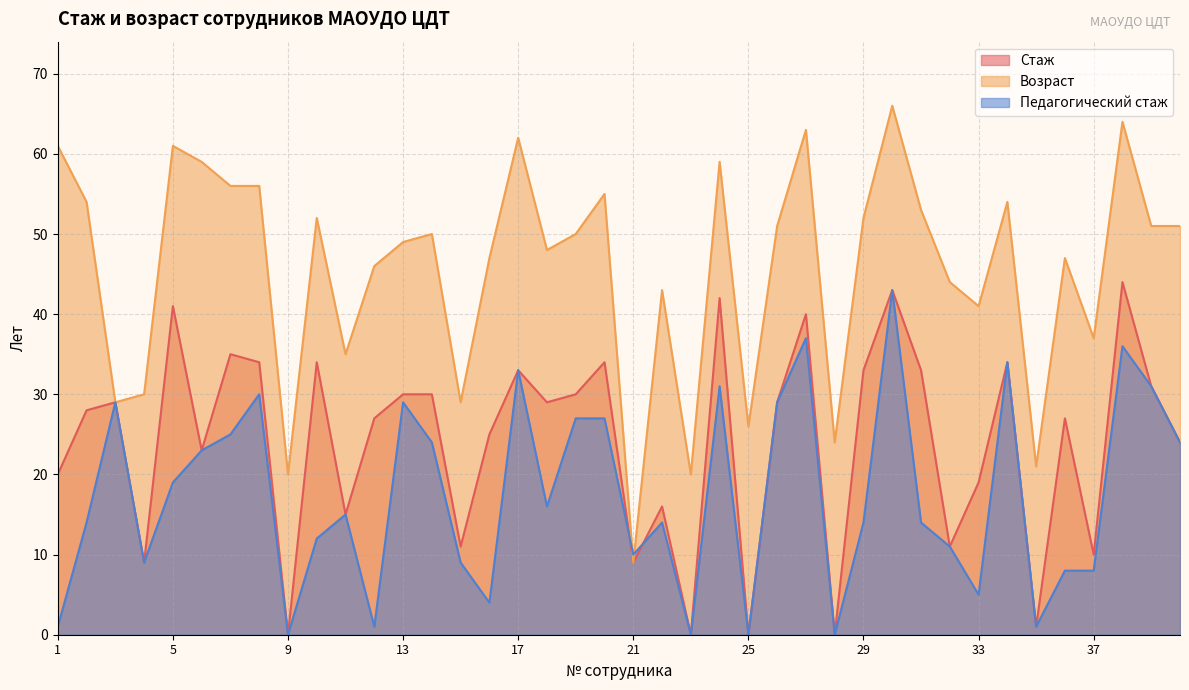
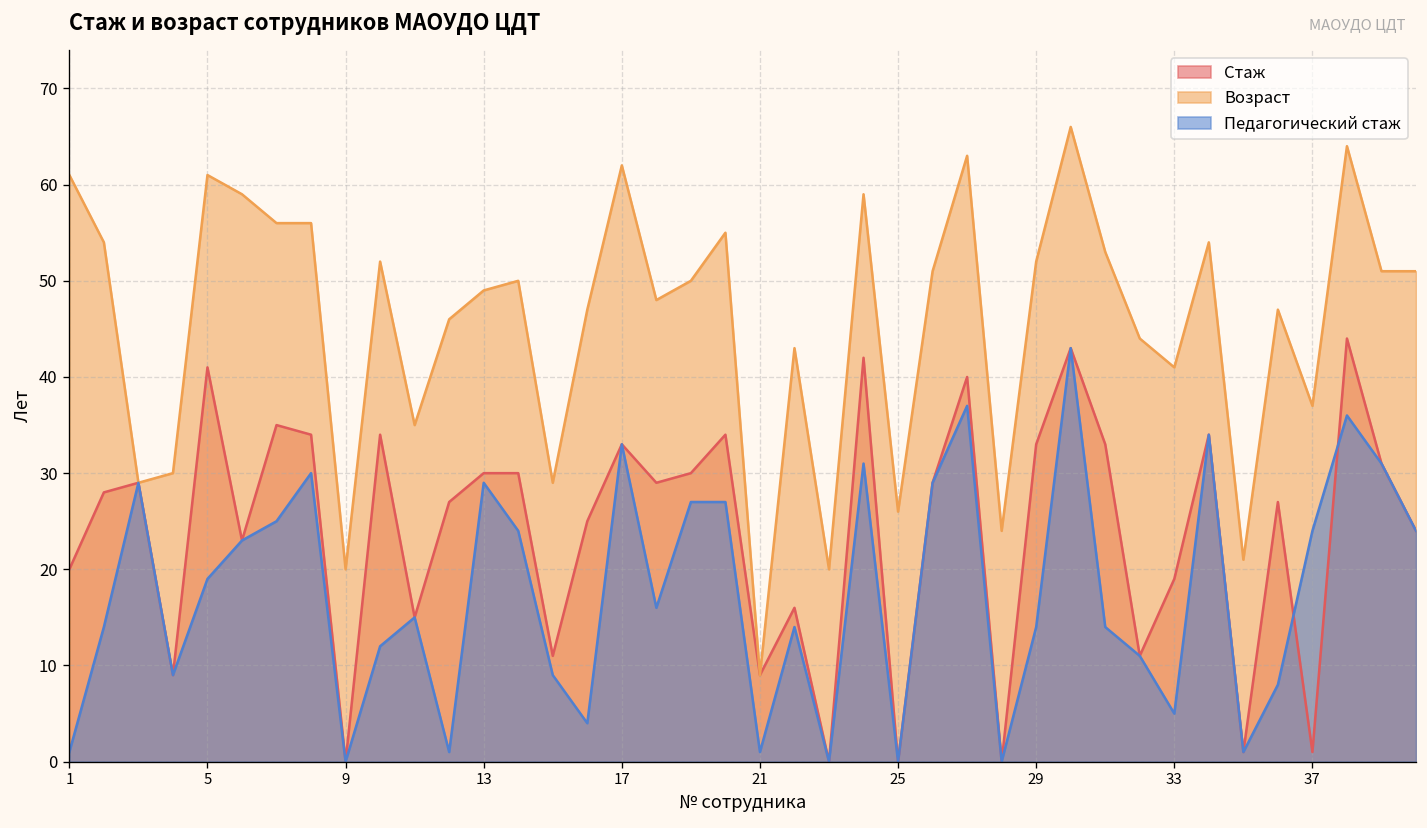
  {
    "Стаж": {
      "1": 20,
      "5": 41,
      "13": 30,
      "29": 33,
      "33": 19,
-     "37": 10
+     "37": 1
    },
    "Возраст": {
      "1": 61,
      "5": 61,
      "9": 20,
      "13": 49,
      "17": 62,
      "25": 26,
      "29": 52,
      "33": 41,
      "37": 37
    },
    "Педагогический стаж": {
      "1": 1,
      "5": 19,
      "13": 29,
-     "21": 10,
+     "21": 1,
      "29": 14,
      "33": 5,
-     "37": 8
+     "37": 24
    }
  }
